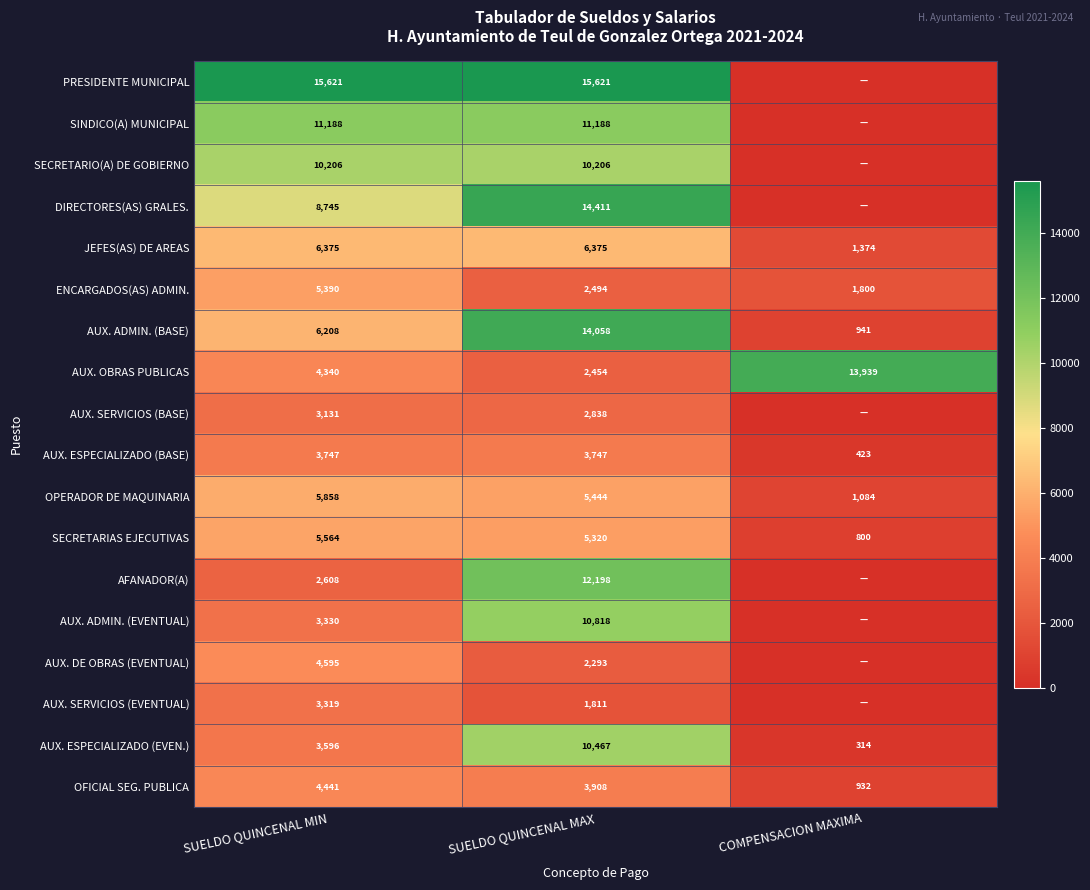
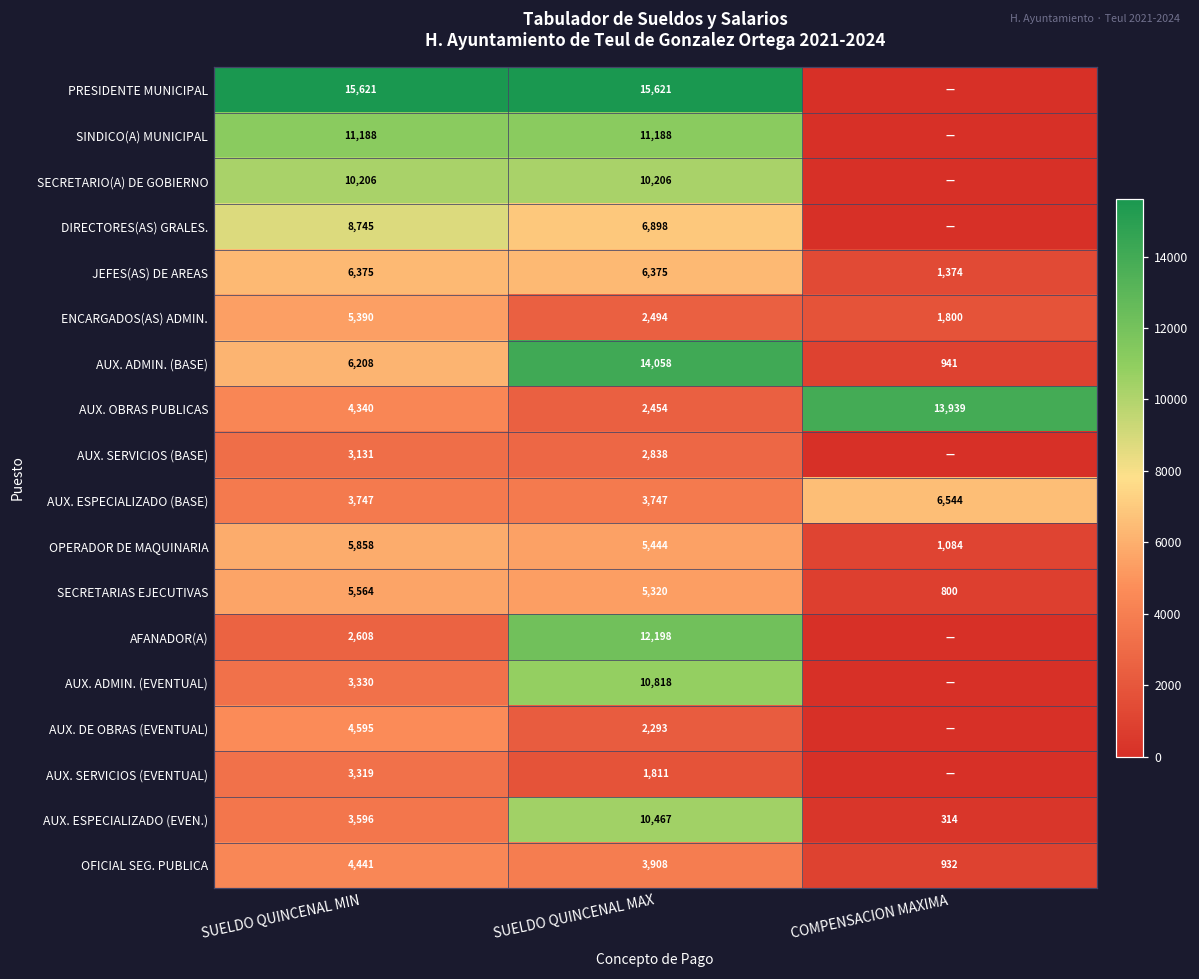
  {
    "PRESIDENTE MUNICIPAL": {
      "SUELDO QUINCENAL MIN": "15,621",
      "SUELDO QUINCENAL MAX": "15,621"
    },
    "SINDICO(A) MUNICIPAL": {
      "SUELDO QUINCENAL MIN": "11,188",
      "SUELDO QUINCENAL MAX": "11,188"
    },
    "SECRETARIO(A) DE GOBIERNO": {
      "SUELDO QUINCENAL MIN": "10,206",
      "SUELDO QUINCENAL MAX": "10,206"
    },
    "DIRECTORES(AS) GRALES.": {
      "SUELDO QUINCENAL MIN": "8,745",
-     "SUELDO QUINCENAL MAX": "14,411"
+     "SUELDO QUINCENAL MAX": "6,898"
    },
    "JEFES(AS) DE AREAS": {
      "SUELDO QUINCENAL MIN": "6,375",
      "SUELDO QUINCENAL MAX": "6,375",
      "COMPENSACION MAXIMA": "1,374"
    },
    "ENCARGADOS(AS) ADMIN.": {
      "SUELDO QUINCENAL MIN": "5,390",
      "SUELDO QUINCENAL MAX": "2,494",
      "COMPENSACION MAXIMA": "1,800"
    },
    "AUX. ADMIN. (BASE)": {
      "SUELDO QUINCENAL MIN": "6,208",
      "SUELDO QUINCENAL MAX": "14,058",
      "COMPENSACION MAXIMA": "941"
    },
    "AUX. OBRAS PUBLICAS": {
      "SUELDO QUINCENAL MIN": "4,340",
      "SUELDO QUINCENAL MAX": "2,454",
      "COMPENSACION MAXIMA": "13,939"
    },
    "AUX. SERVICIOS (BASE)": {
      "SUELDO QUINCENAL MIN": "3,131",
      "SUELDO QUINCENAL MAX": "2,838"
    },
    "AUX. ESPECIALIZADO (BASE)": {
      "SUELDO QUINCENAL MIN": "3,747",
      "SUELDO QUINCENAL MAX": "3,747",
-     "COMPENSACION MAXIMA": "423"
+     "COMPENSACION MAXIMA": "6,544"
    },
    "OPERADOR DE MAQUINARIA": {
      "SUELDO QUINCENAL MIN": "5,858",
      "SUELDO QUINCENAL MAX": "5,444",
      "COMPENSACION MAXIMA": "1,084"
    },
    "SECRETARIAS EJECUTIVAS": {
      "SUELDO QUINCENAL MIN": "5,564",
      "SUELDO QUINCENAL MAX": "5,320",
      "COMPENSACION MAXIMA": "800"
    },
    "AFANADOR(A)": {
      "SUELDO QUINCENAL MIN": "2,608",
      "SUELDO QUINCENAL MAX": "12,198"
    },
    "AUX. ADMIN. (EVENTUAL)": {
      "SUELDO QUINCENAL MIN": "3,330",
      "SUELDO QUINCENAL MAX": "10,818"
    },
    "AUX. DE OBRAS (EVENTUAL)": {
      "SUELDO QUINCENAL MIN": "4,595",
      "SUELDO QUINCENAL MAX": "2,293"
    },
    "AUX. SERVICIOS (EVENTUAL)": {
      "SUELDO QUINCENAL MIN": "3,319",
      "SUELDO QUINCENAL MAX": "1,811"
    },
    "AUX. ESPECIALIZADO (EVEN.)": {
      "SUELDO QUINCENAL MIN": "3,596",
      "SUELDO QUINCENAL MAX": "10,467",
      "COMPENSACION MAXIMA": "314"
    },
    "OFICIAL SEG. PUBLICA": {
      "SUELDO QUINCENAL MIN": "4,441",
      "SUELDO QUINCENAL MAX": "3,908",
      "COMPENSACION MAXIMA": "932"
    }
  }
